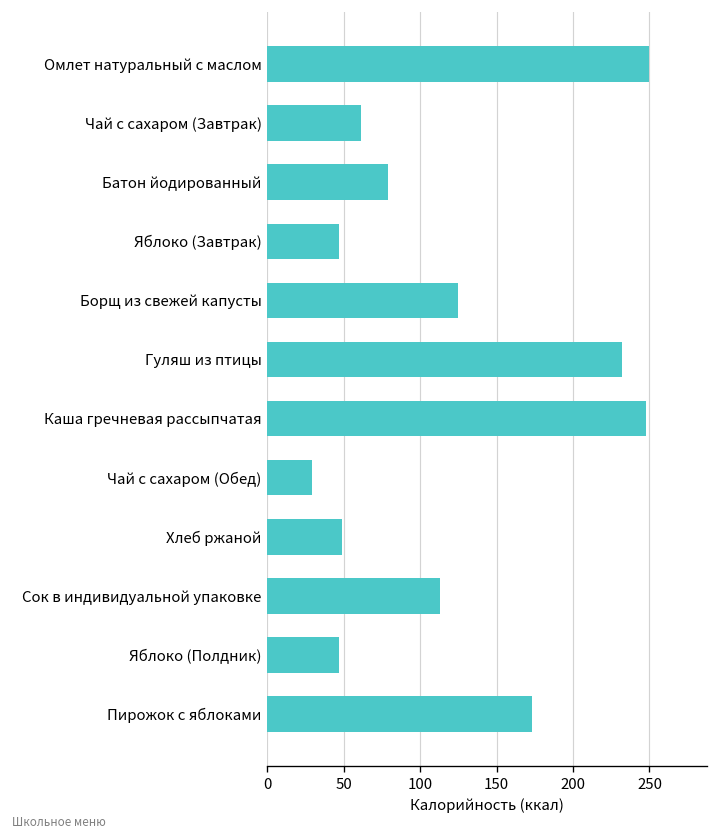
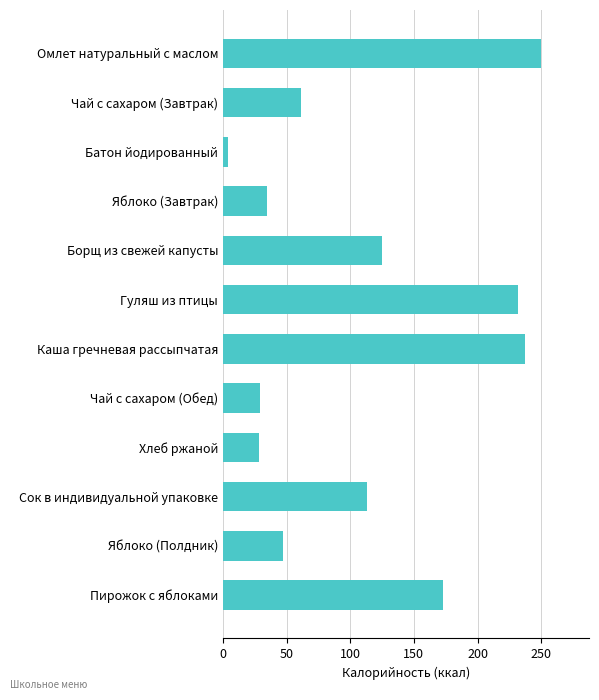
  {
    "Омлет натуральный с маслом": 250,
    "Чай с сахаром (Завтрак)": 61,
-   "Батон йодированный": 79,
-   "Яблоко (Завтрак)": 47,
+   "Батон йодированный": 4,
+   "Яблоко (Завтрак)": 35,
    "Борщ из свежей капусты": 125,
    "Гуляш из птицы": 232,
-   "Каша гречневая рассыпчатая": 248,
+   "Каша гречневая рассыпчатая": 237,
    "Чай с сахаром (Обед)": 29,
-   "Хлеб ржаной": 49,
+   "Хлеб ржаной": 28,
    "Сок в индивидуальной упаковке": 113,
    "Яблоко (Полдник)": 47,
    "Пирожок с яблоками": 173
  }
